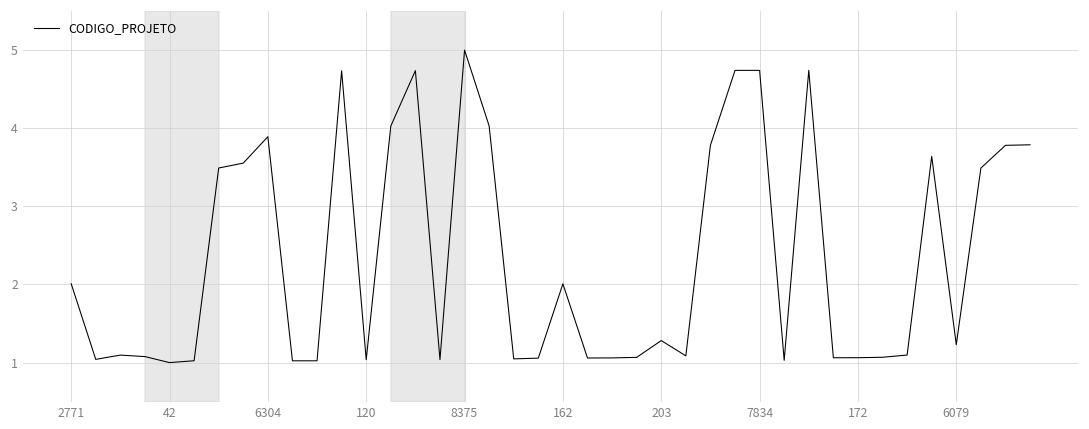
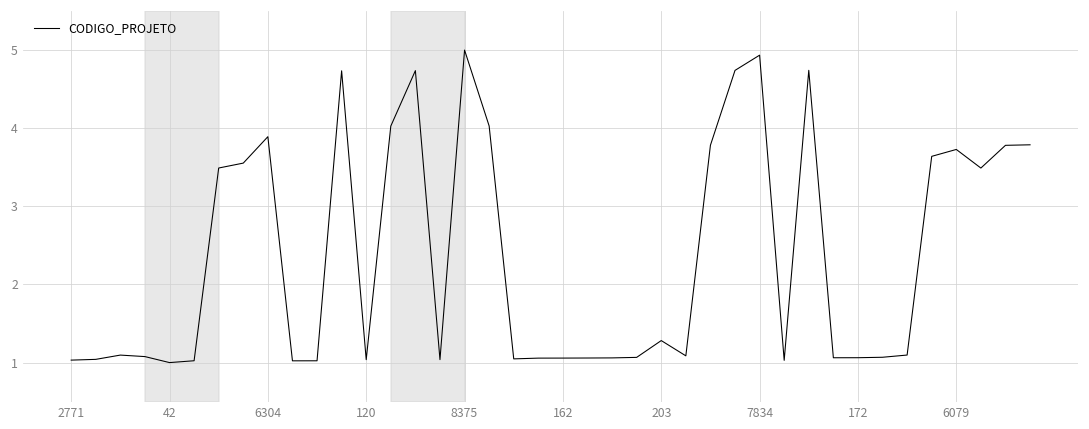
  {
-   "2771": 2.0,
+   "2771": 1.0,
    "42": 1.0,
    "6304": 3.9,
    "120": 1.0,
    "8375": 5.0,
-   "162": 2.0,
+   "162": 1.1,
    "203": 1.3,
-   "7834": 4.7,
+   "7834": 4.9,
    "172": 1.1,
-   "6079": 1.2
+   "6079": 3.7
  }
